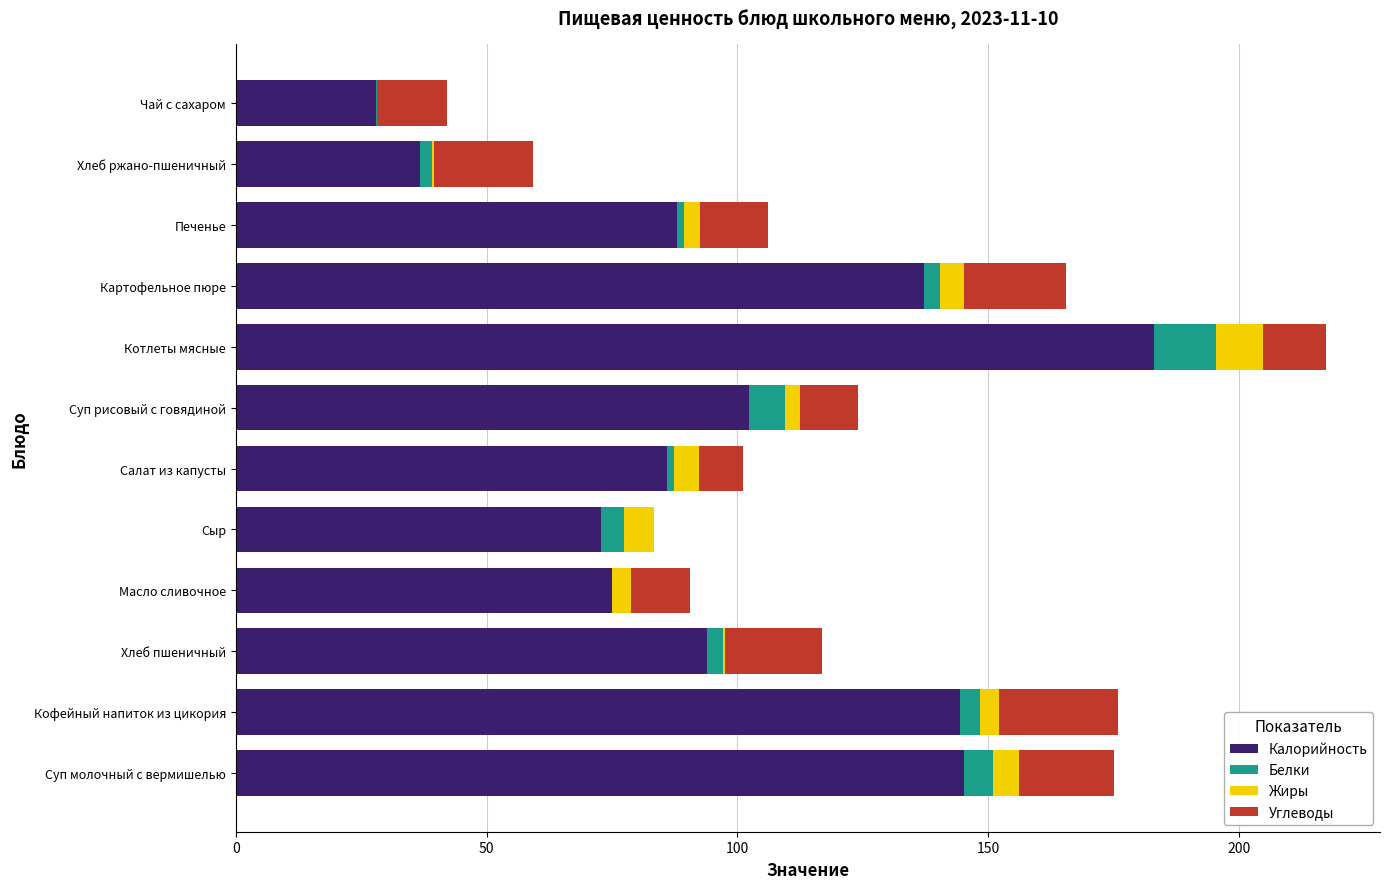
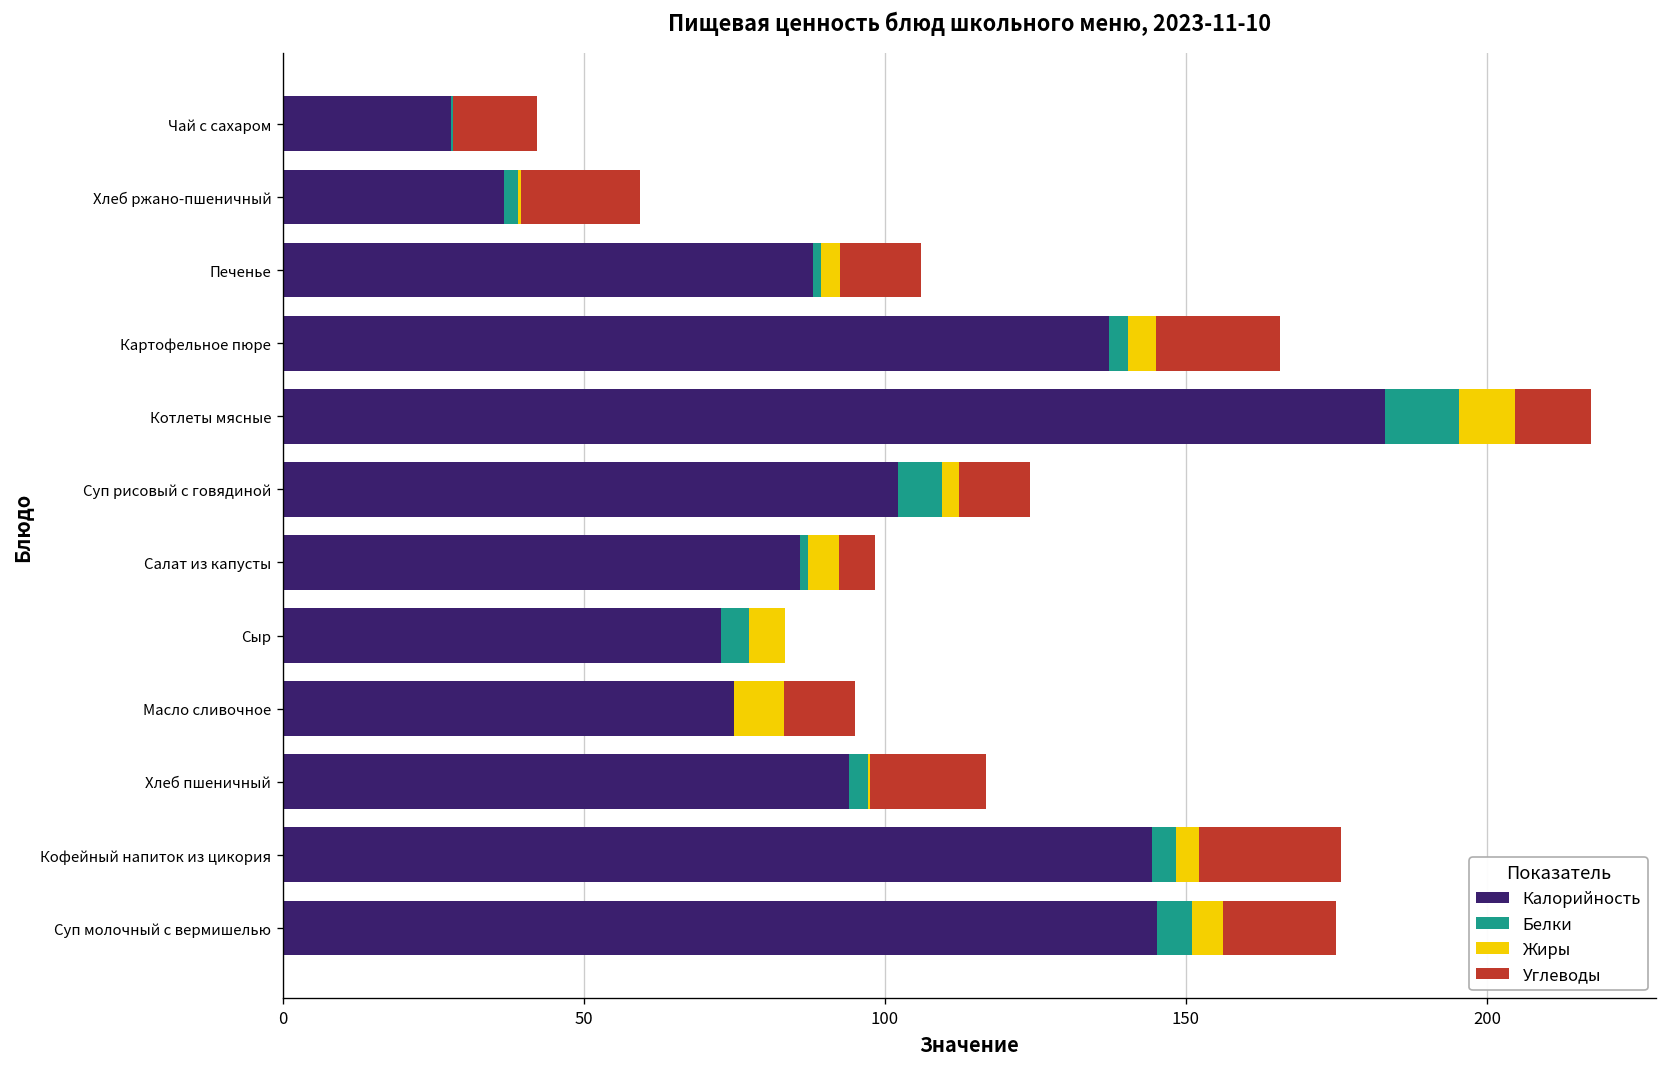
  {
    "Калорийность": {
      "Чай с сахаром": 28,
      "Хлеб ржано-пшеничный": 37,
      "Печенье": 88,
      "Картофельное пюре": 137,
      "Котлеты мясные": 183,
      "Суп рисовый с говядиной": 102,
      "Салат из капусты": 86,
      "Сыр": 73,
      "Масло сливочное": 75,
      "Хлеб пшеничный": 94,
      "Кофейный напиток из цикория": 144,
      "Суп молочный с вермишелью": 145
    },
    "Белки": {
      "Хлеб ржано-пшеничный": 2,
      "Печенье": 1,
      "Картофельное пюре": 3,
      "Котлеты мясные": 12,
      "Суп рисовый с говядиной": 7,
      "Салат из капусты": 1,
      "Сыр": 5,
      "Масло сливочное": 0,
      "Хлеб пшеничный": 3,
      "Кофейный напиток из цикория": 4,
      "Суп молочный с вермишелью": 6
    },
    "Жиры": {
      "Чай с сахаром": 0,
      "Печенье": 3,
      "Картофельное пюре": 5,
      "Котлеты мясные": 9,
      "Суп рисовый с говядиной": 3,
      "Салат из капусты": 5,
      "Сыр": 6,
-     "Масло сливочное": 4,
+     "Масло сливочное": 8,
      "Кофейный напиток из цикория": 4,
      "Суп молочный с вермишелью": 5
    },
    "Углеводы": {
      "Чай с сахаром": 14,
      "Хлеб ржано-пшеничный": 20,
      "Печенье": 13,
      "Картофельное пюре": 20,
      "Котлеты мясные": 13,
      "Суп рисовый с говядиной": 12,
-     "Салат из капусты": 9,
+     "Салат из капусты": 6,
      "Сыр": 0,
      "Масло сливочное": 12,
      "Хлеб пшеничный": 19,
      "Кофейный напиток из цикория": 24,
      "Суп молочный с вермишелью": 19
    }
  }
